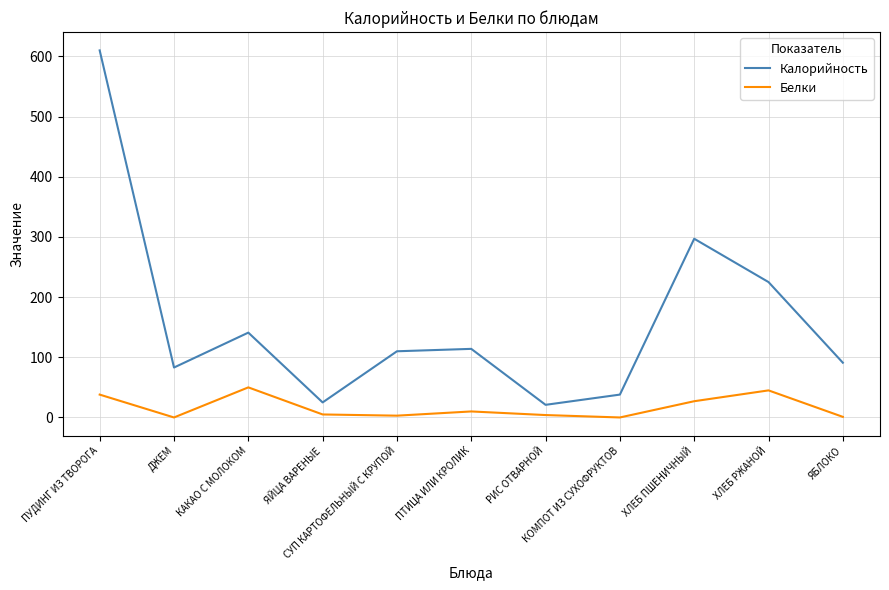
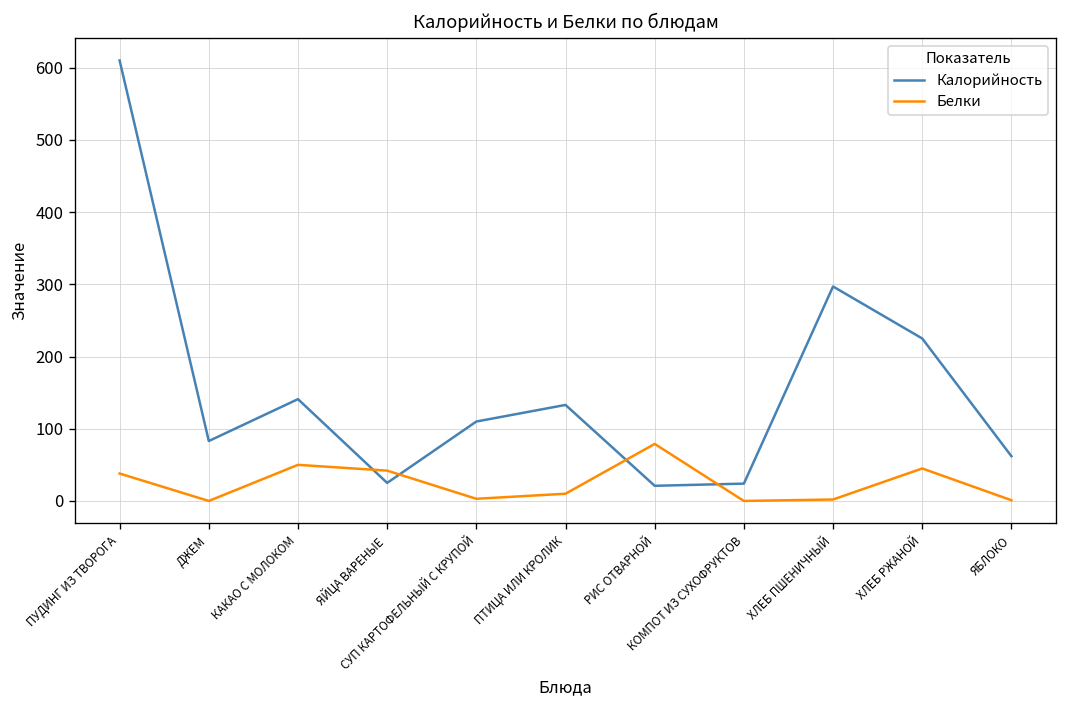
  {
    "Калорийность": {
      "ПУДИНГ ИЗ ТВОРОГА": 610,
      "ДЖЕМ": 80,
      "КАКАО С МОЛОКОМ": 140,
      "ЯЙЦА ВАРЕНЫЕ": 30,
      "СУП КАРТОФЕЛЬНЫЙ С КРУПОЙ": 110,
-     "ПТИЦА ИЛИ КРОЛИК": 110,
+     "ПТИЦА ИЛИ КРОЛИК": 130,
      "РИС ОТВАРНОЙ": 20,
-     "КОМПОТ ИЗ СУХОФРУКТОВ": 40,
+     "КОМПОТ ИЗ СУХОФРУКТОВ": 20,
      "ХЛЕБ ПШЕНИЧНЫЙ": 300,
      "ХЛЕБ РЖАНОЙ": 230,
-     "ЯБЛОКО": 90
+     "ЯБЛОКО": 60
    },
    "Белки": {
      "ПУДИНГ ИЗ ТВОРОГА": 40,
      "ДЖЕМ": 0,
      "КАКАО С МОЛОКОМ": 50,
-     "ЯЙЦА ВАРЕНЫЕ": 10,
+     "ЯЙЦА ВАРЕНЫЕ": 40,
      "СУП КАРТОФЕЛЬНЫЙ С КРУПОЙ": 0,
      "ПТИЦА ИЛИ КРОЛИК": 10,
-     "РИС ОТВАРНОЙ": 0,
+     "РИС ОТВАРНОЙ": 80,
      "КОМПОТ ИЗ СУХОФРУКТОВ": 0,
-     "ХЛЕБ ПШЕНИЧНЫЙ": 30,
+     "ХЛЕБ ПШЕНИЧНЫЙ": 0,
      "ХЛЕБ РЖАНОЙ": 50,
      "ЯБЛОКО": 0
    }
  }
